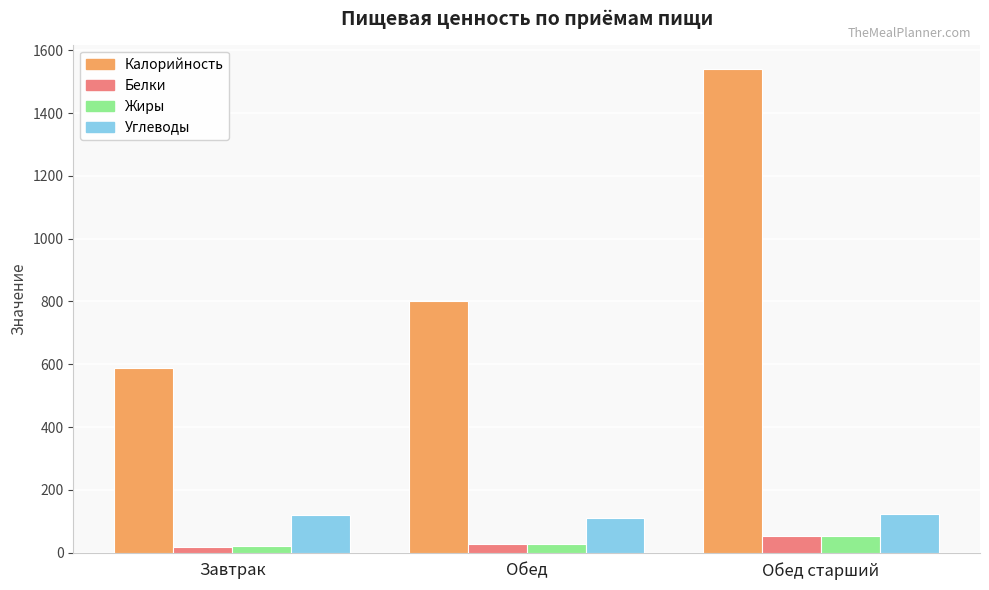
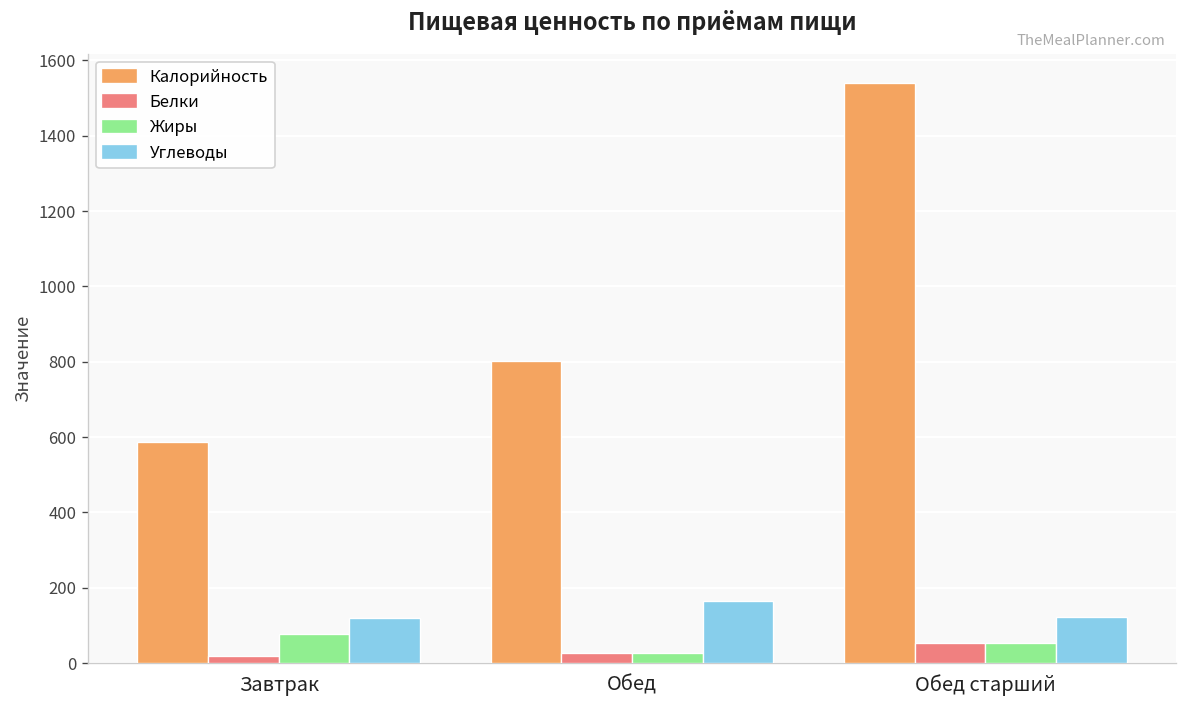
  {
    "Жиры": {
-     "Завтрак": 20,
+     "Завтрак": 80,
      "Обед": 30,
      "Обед старший": 50
    },
    "Углеводы": {
      "Завтрак": 120,
-     "Обед": 110,
+     "Обед": 170,
      "Обед старший": 120
    }
  }
